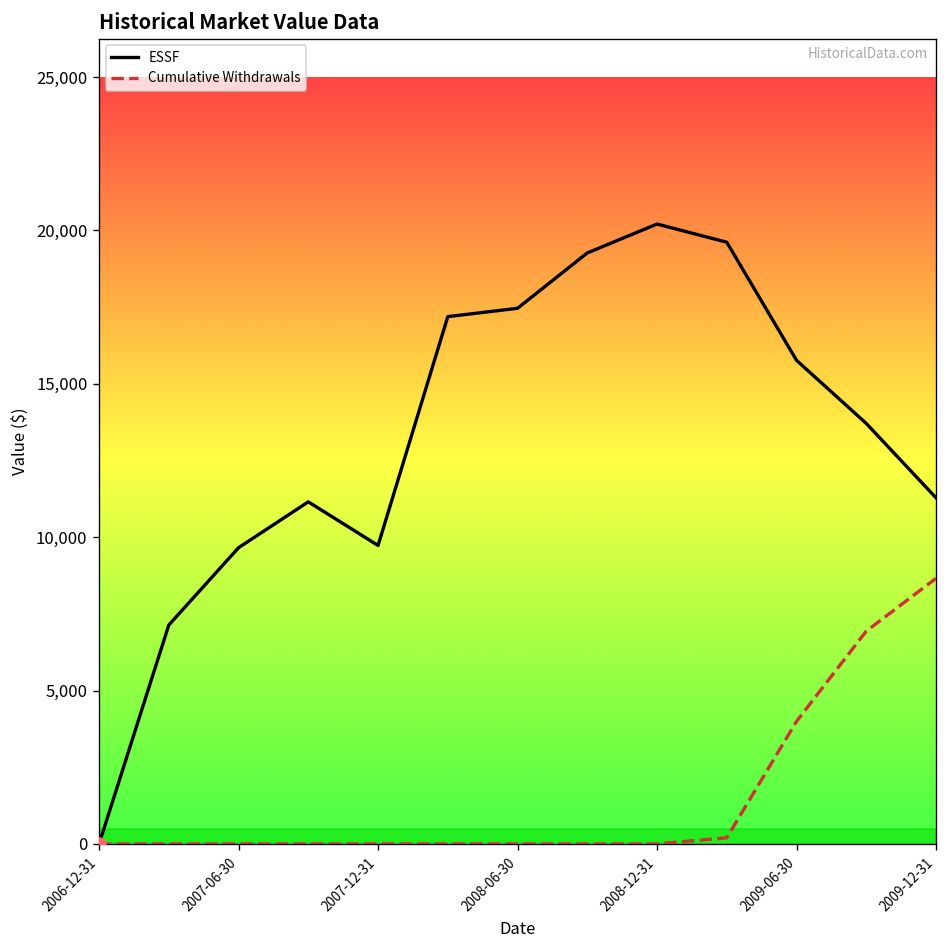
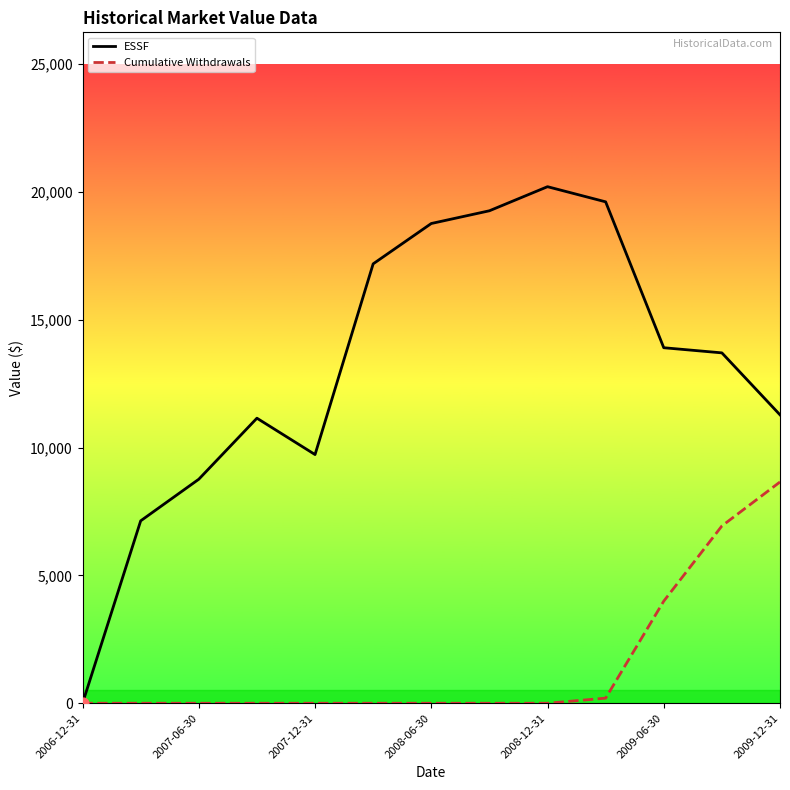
  {
    "ESSF": {
-     "2007-06-30": "9,700",
+     "2007-06-30": "8,800",
      "2007-12-31": "9,700",
-     "2008-06-30": "17,500",
+     "2008-06-30": "18,800",
      "2008-12-31": "20,200",
-     "2009-06-30": "15,800",
+     "2009-06-30": "13,900",
      "2009-12-31": "11,300"
    },
    "Cumulative Withdrawals": {
      "2009-06-30": "4,000",
      "2009-12-31": "8,700"
    }
  }
